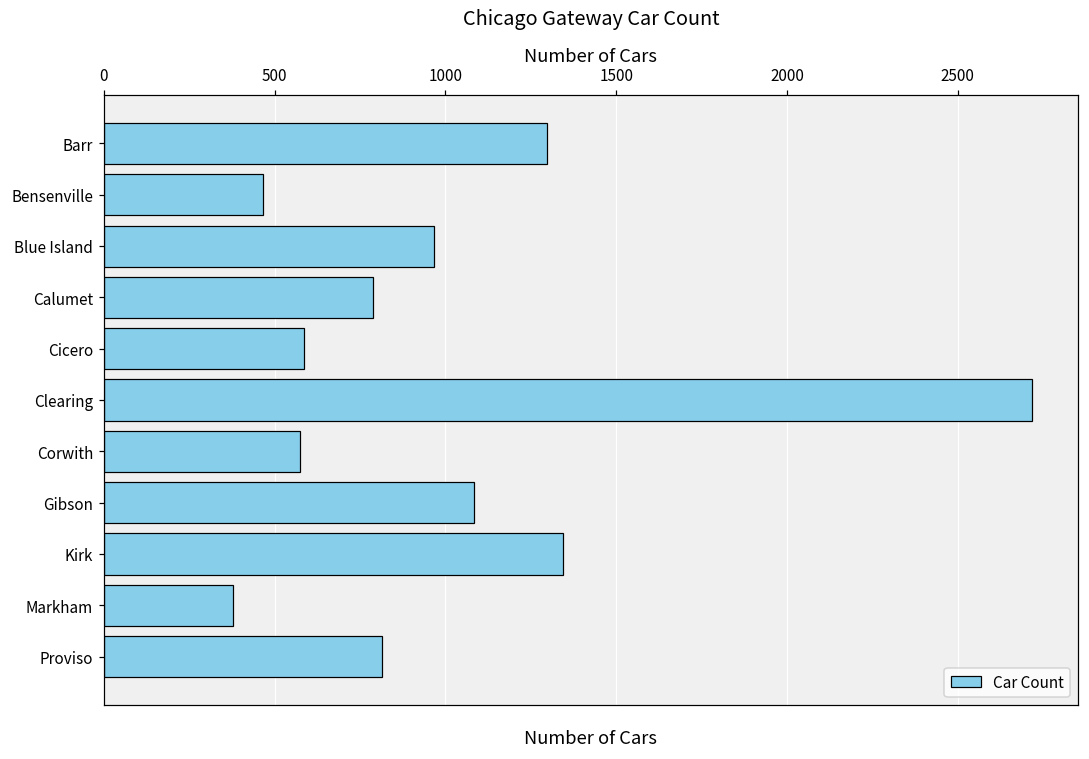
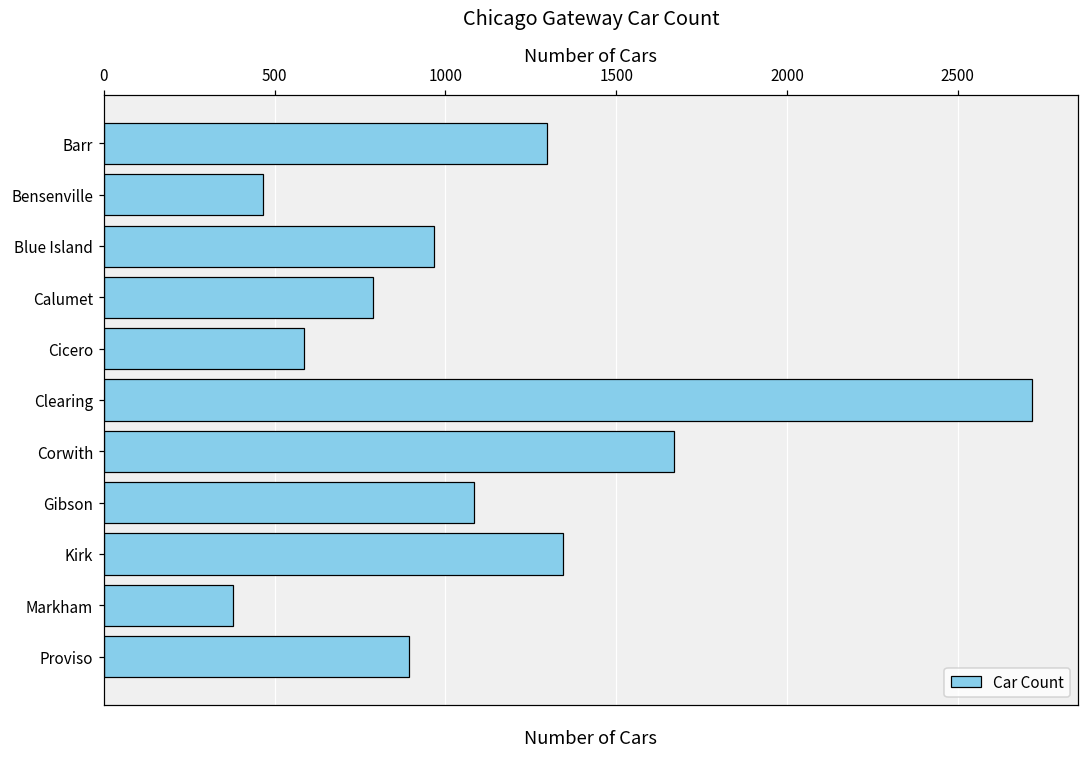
  {
    "Barr": 1300,
    "Bensenville": 470,
    "Blue Island": 970,
    "Calumet": 790,
    "Cicero": 590,
    "Clearing": 2720,
-   "Corwith": 580,
+   "Corwith": 1670,
    "Gibson": 1090,
    "Kirk": 1350,
    "Markham": 380,
-   "Proviso": 820
+   "Proviso": 890
  }
